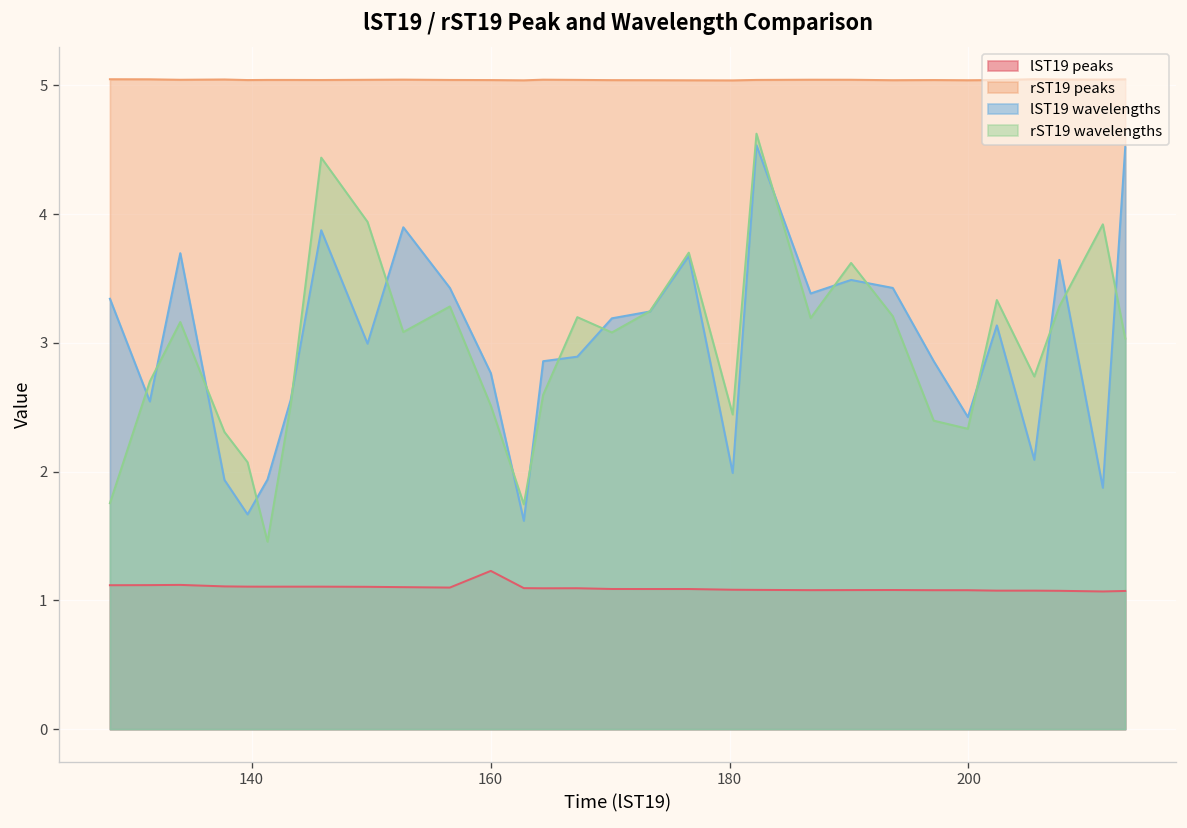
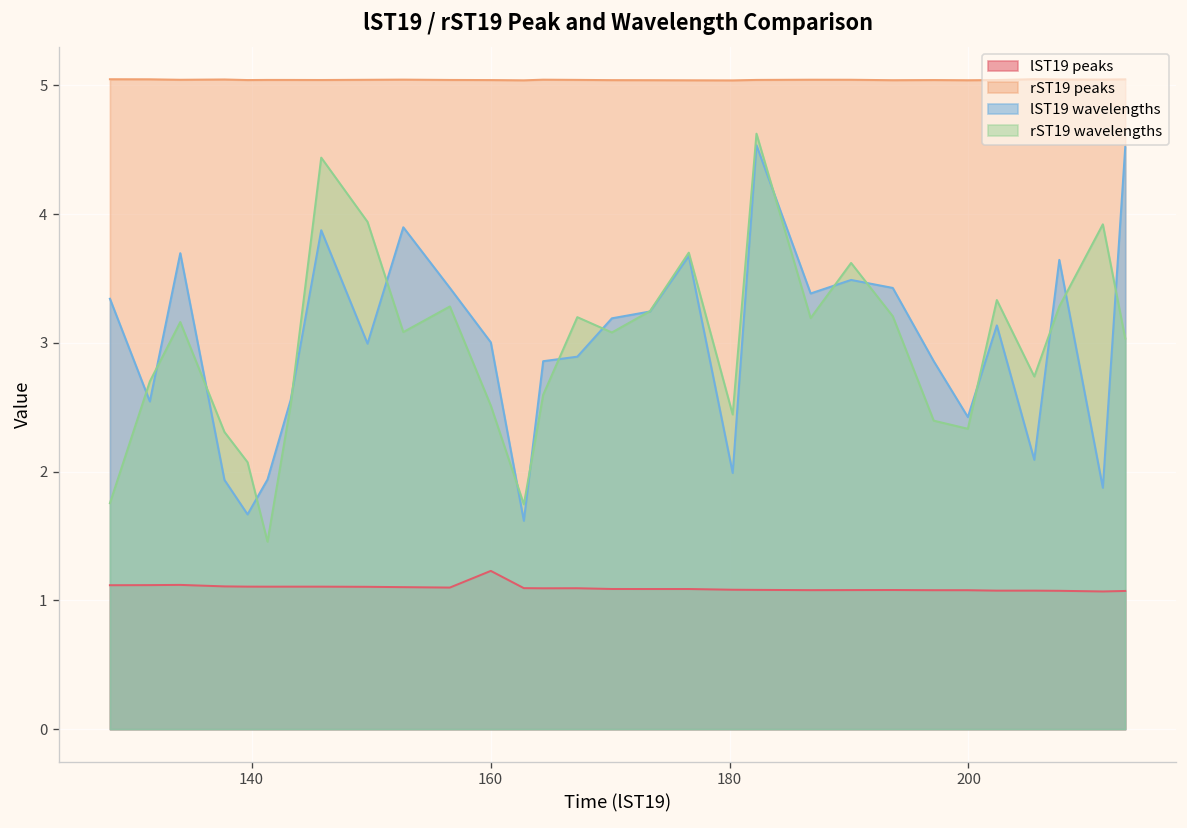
  {
    "lST19 peaks": {
      "160": 1.23
    },
    "rST19 peaks": {
      "160": 5.04
    },
    "lST19 wavelengths": {
-     "160": 2.77
+     "160": 3.00
    },
    "rST19 wavelengths": {
      "160": 2.51
    }
  }
